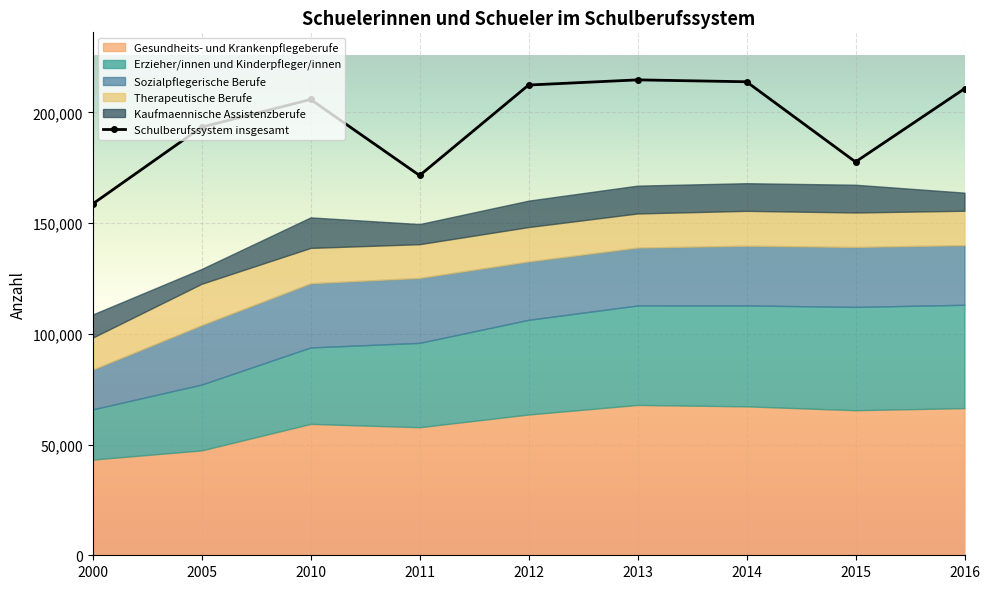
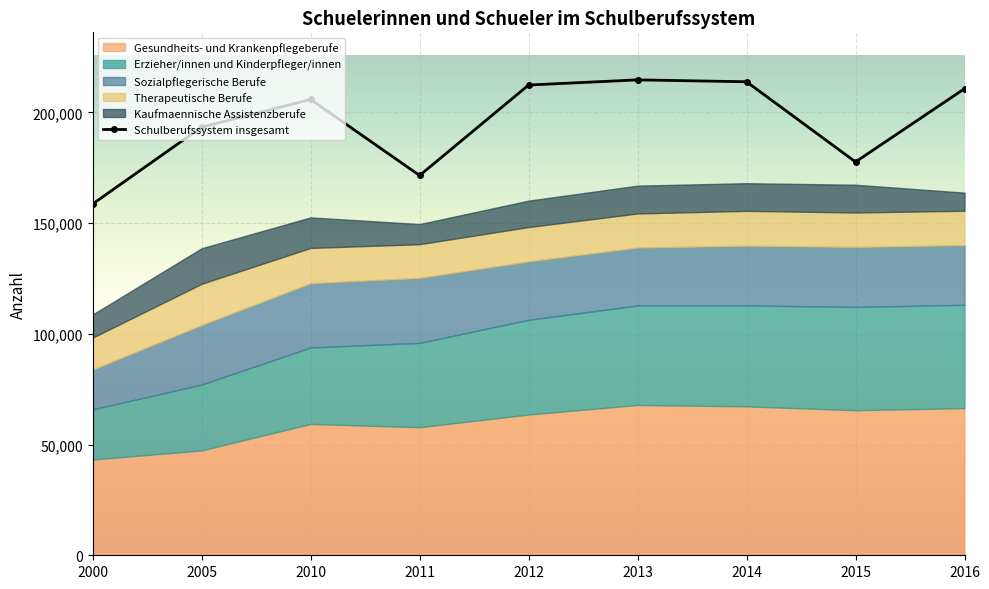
  {
    "Schulberufssystem insgesamt": {
      "2000": "159,000",
      "2011": "172,000",
      "2012": "212,000",
      "2013": "215,000",
      "2014": "214,000",
      "2015": "178,000",
      "2016": "211,000"
    },
    "Kaufmaennische Assistenzberufe": {
      "2000": "10,000",
-     "2005": "7,000",
+     "2005": "16,000",
      "2010": "14,000",
      "2011": "9,000",
      "2012": "12,000",
      "2013": "13,000",
      "2014": "12,000",
      "2015": "13,000",
      "2016": "8,000"
    }
  }
